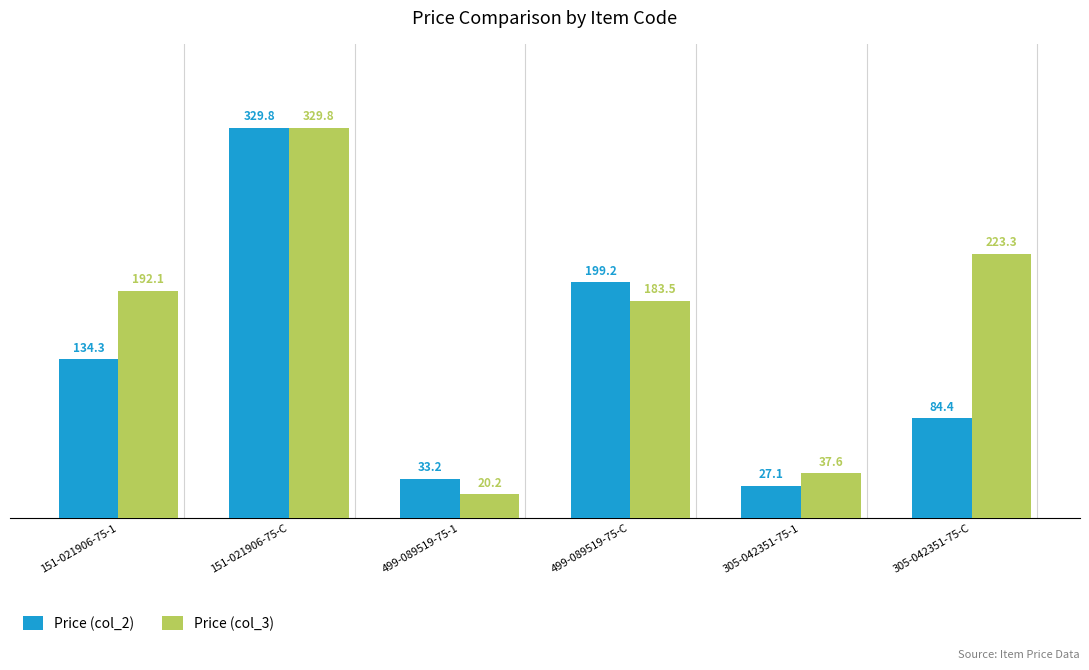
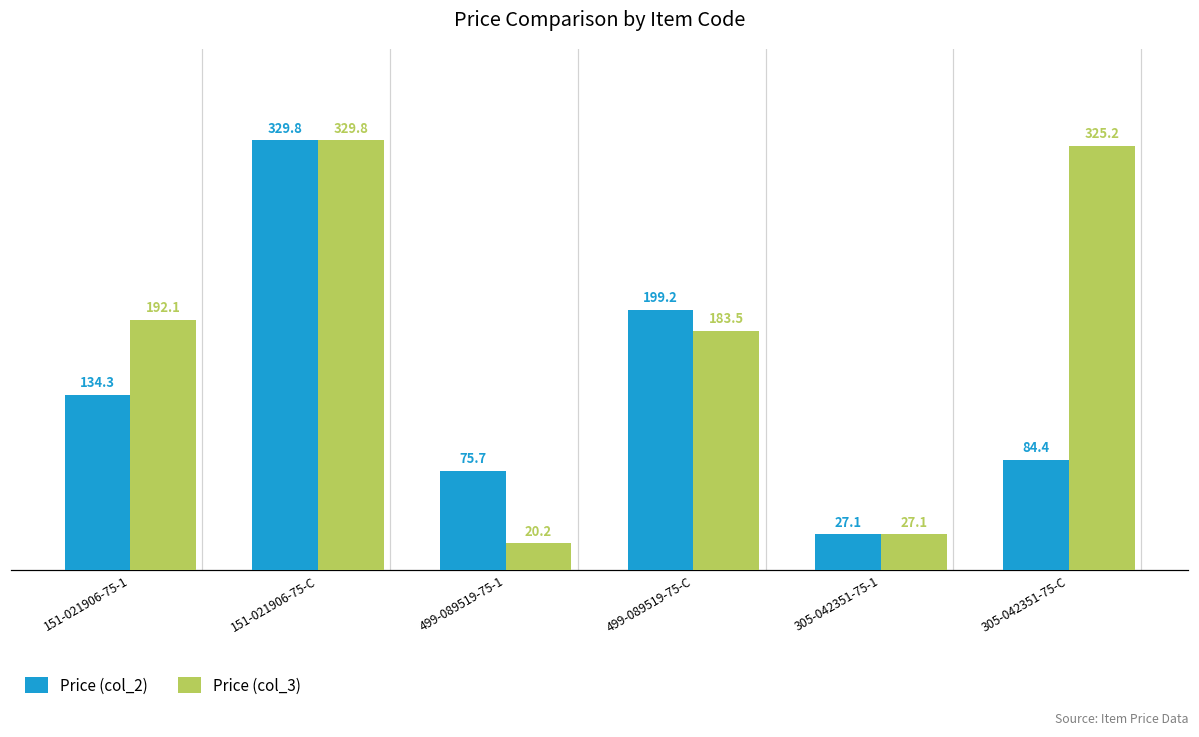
  {
    "Price (col_2)": {
      "151-021906-75-1": 134.3,
      "151-021906-75-C": 329.8,
-     "499-089519-75-1": 33.2,
+     "499-089519-75-1": 75.7,
      "499-089519-75-C": 199.2,
      "305-042351-75-1": 27.1,
      "305-042351-75-C": 84.4
    },
    "Price (col_3)": {
      "151-021906-75-1": 192.1,
      "151-021906-75-C": 329.8,
      "499-089519-75-1": 20.2,
      "499-089519-75-C": 183.5,
-     "305-042351-75-1": 37.6,
-     "305-042351-75-C": 223.3
+     "305-042351-75-1": 27.1,
+     "305-042351-75-C": 325.2
    }
  }
